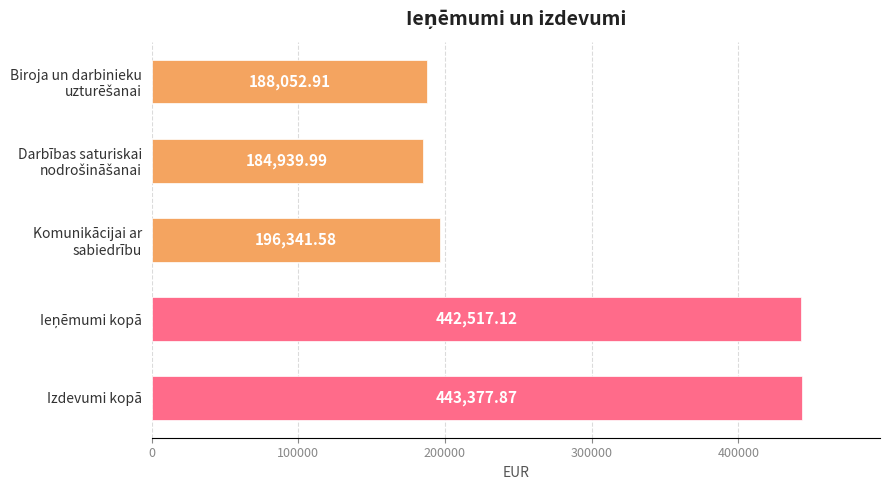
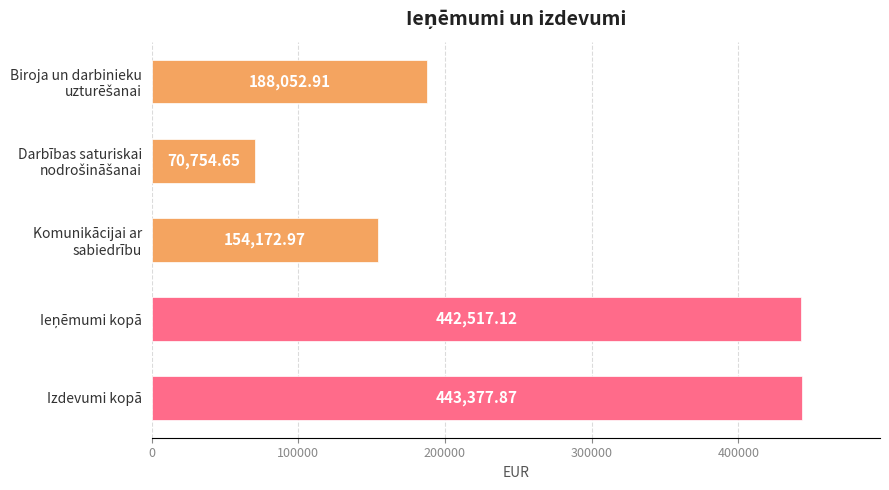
  {
    "Biroja un darbinieku uzturēšanai": "188,052.91",
-   "Darbības saturiskai nodrošināšanai": "184,939.99",
-   "Komunikācijai ar sabiedrību": "196,341.58",
+   "Darbības saturiskai nodrošināšanai": "70,754.65",
+   "Komunikācijai ar sabiedrību": "154,172.97",
    "Ieņēmumi kopā": "442,517.12",
    "Izdevumi kopā": "443,377.87"
  }
